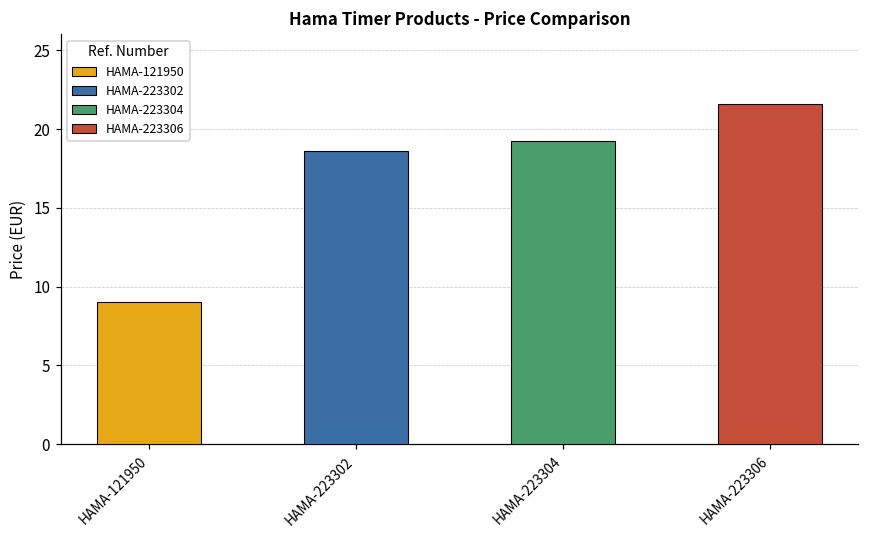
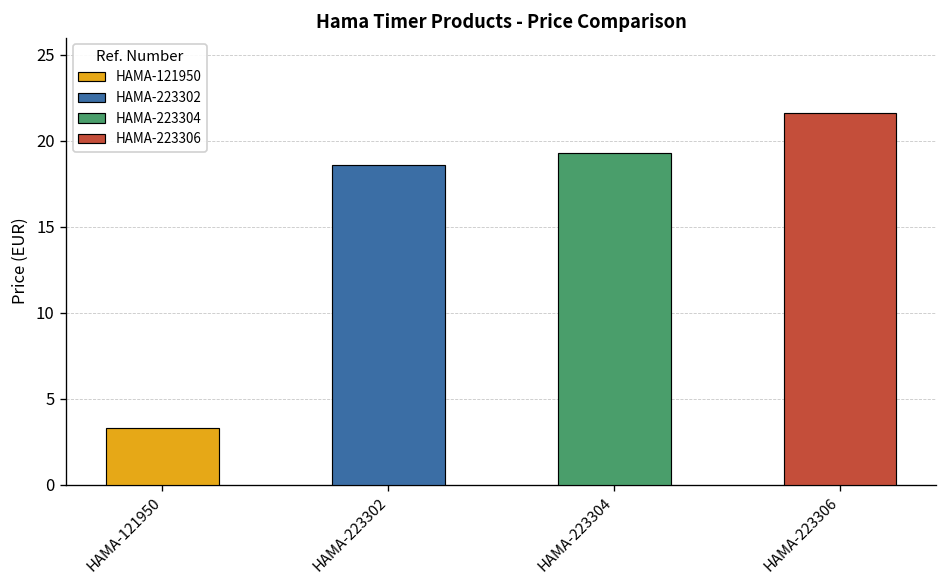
  {
-   "HAMA-121950": 9.0,
+   "HAMA-121950": 3.3,
    "HAMA-223302": 18.6,
    "HAMA-223304": 19.3,
    "HAMA-223306": 21.6
  }
